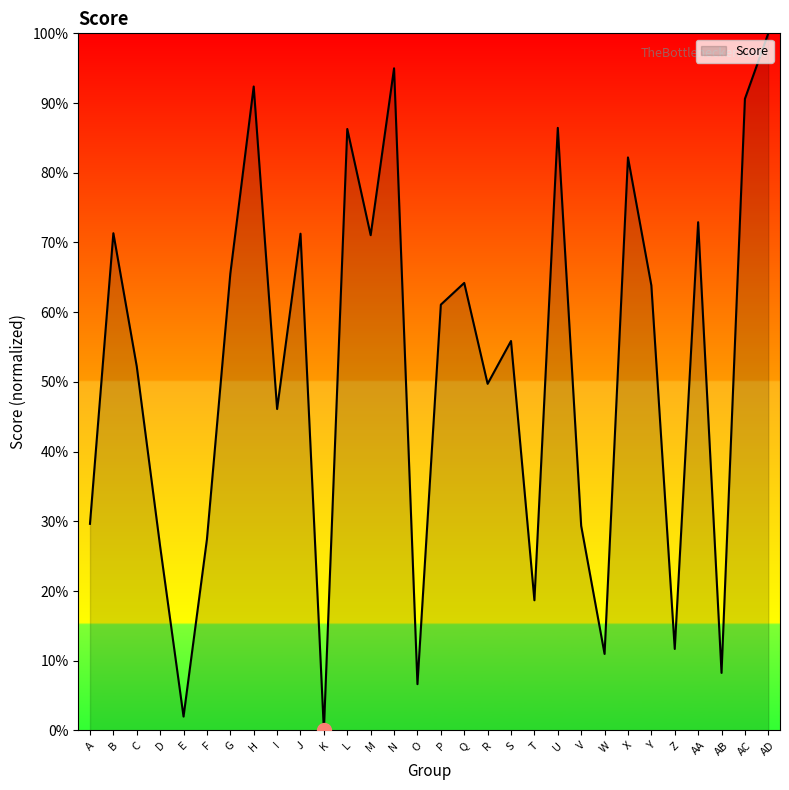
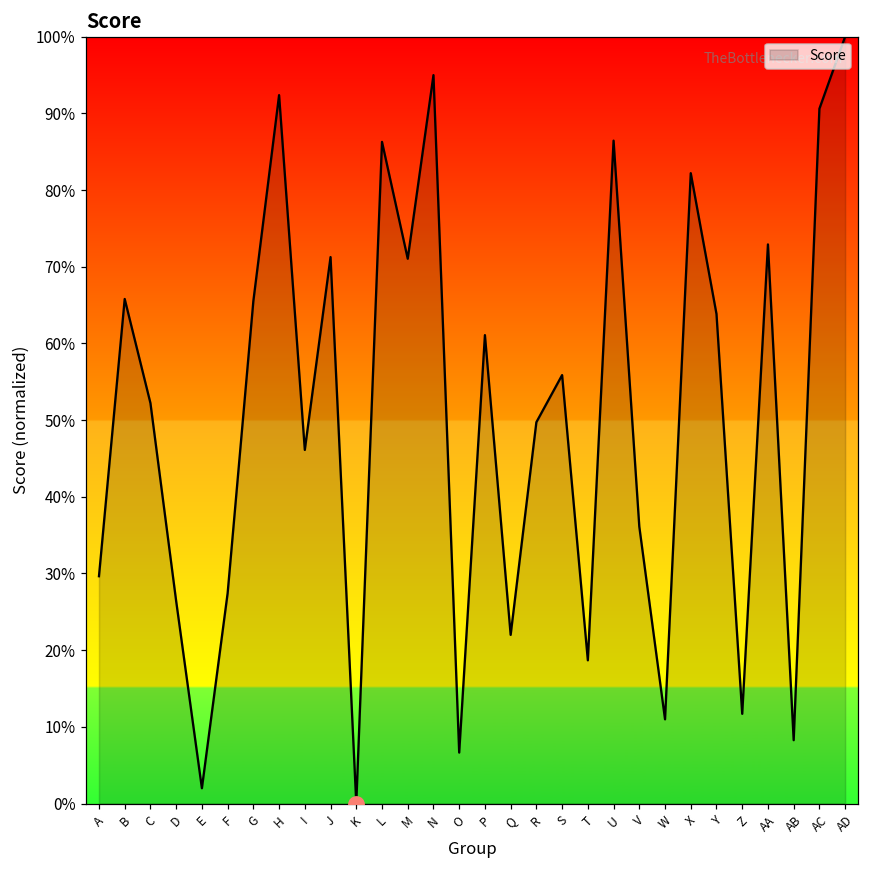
  {
    "Score": {
      "A": "30%",
-     "B": "71%",
+     "B": "66%",
      "C": "52%",
      "D": "26%",
      "E": "2%",
      "F": "27%",
      "G": "66%",
      "H": "92%",
      "I": "46%",
      "J": "71%",
      "L": "86%",
      "M": "71%",
      "N": "95%",
      "O": "7%",
      "P": "61%",
-     "Q": "64%",
+     "Q": "22%",
      "R": "50%",
      "S": "56%",
      "T": "19%",
      "U": "86%",
-     "V": "29%",
+     "V": "36%",
      "W": "11%",
      "X": "82%",
      "Y": "64%",
      "Z": "12%",
      "AA": "73%",
      "AB": "8%",
      "AC": "91%",
      "AD": "100%"
    }
  }
